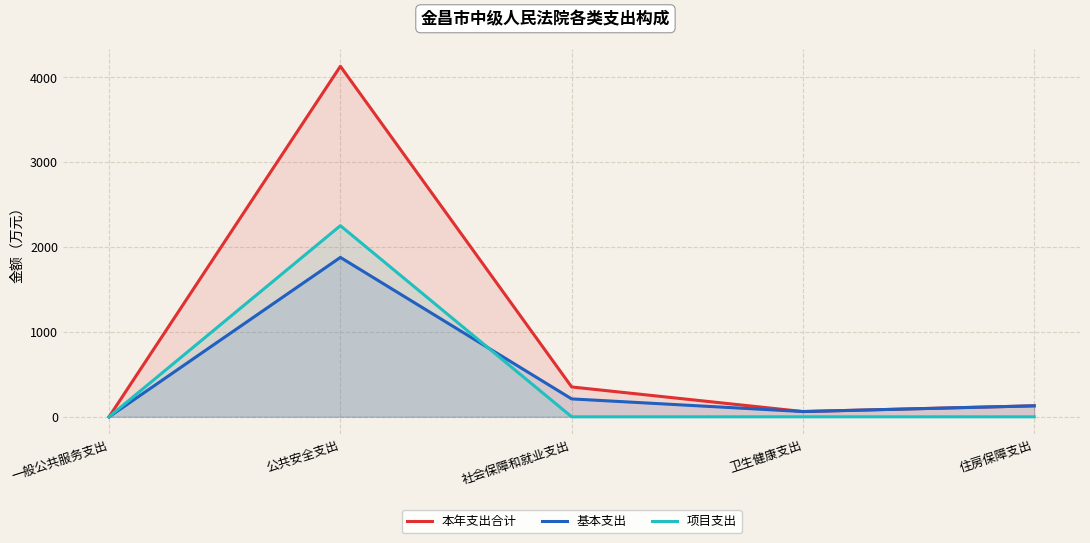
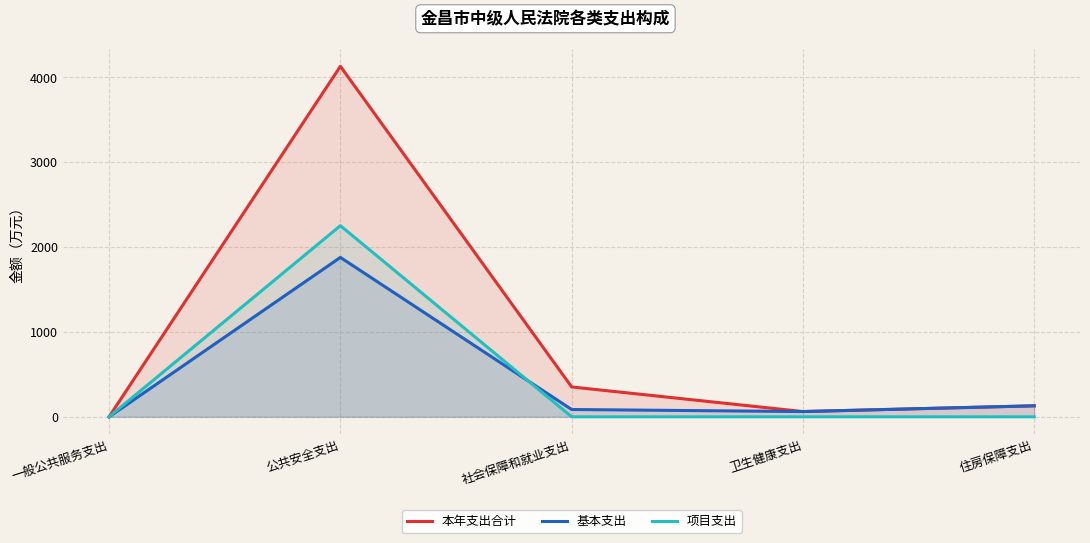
  {
    "本年支出合计": {
      "公共安全支出": 4100,
      "社会保障和就业支出": 400
    },
    "基本支出": {
      "公共安全支出": 1900,
-     "社会保障和就业支出": 200
+     "社会保障和就业支出": 100
    },
    "项目支出": {
      "公共安全支出": 2300,
      "社会保障和就业支出": 0,
      "卫生健康支出": 0,
      "住房保障支出": 0
    }
  }
